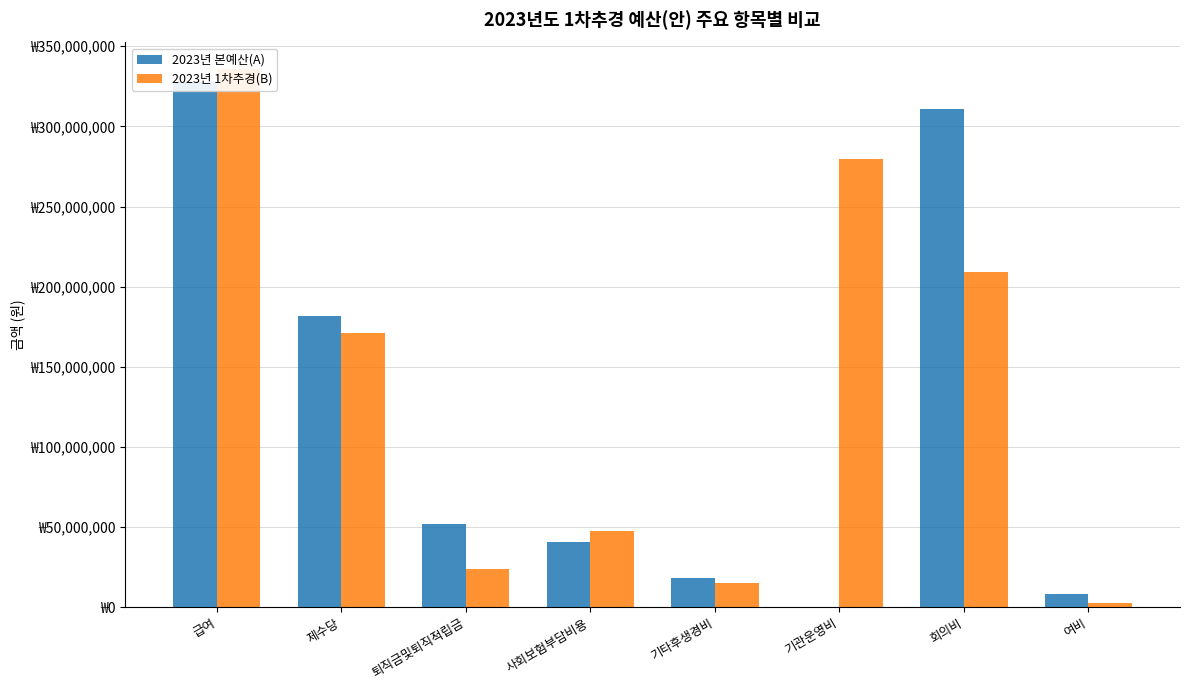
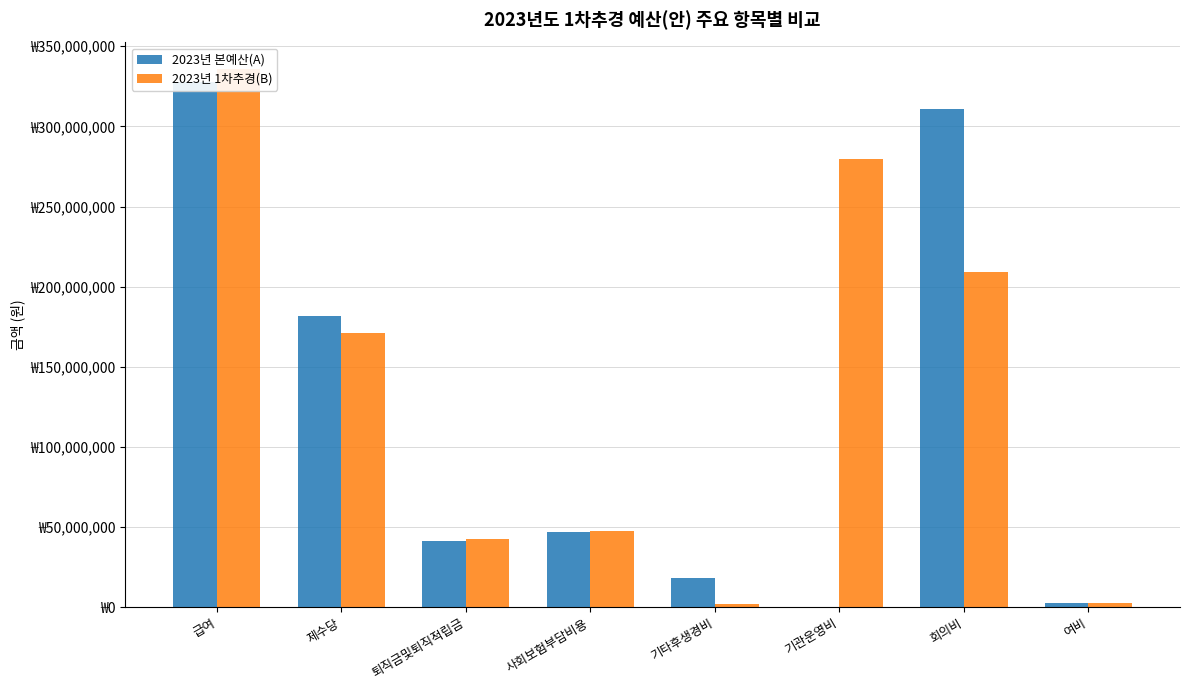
  {
    "2023년 본예산(A)": {
      "제수당": "₩181,000,000",
-     "퇴직금및퇴직적립금": "₩52,000,000",
-     "사회보험부담비용": "₩41,000,000",
+     "퇴직금및퇴직적립금": "₩42,000,000",
+     "사회보험부담비용": "₩47,000,000",
      "기타후생경비": "₩18,000,000",
      "회의비": "₩311,000,000",
-     "여비": "₩8,000,000"
+     "여비": "₩3,000,000"
    },
    "2023년 1차추경(B)": {
      "제수당": "₩171,000,000",
-     "퇴직금및퇴직적립금": "₩24,000,000",
+     "퇴직금및퇴직적립금": "₩43,000,000",
      "사회보험부담비용": "₩48,000,000",
-     "기타후생경비": "₩15,000,000",
+     "기타후생경비": "₩2,000,000",
      "기관운영비": "₩280,000,000",
      "회의비": "₩209,000,000",
      "여비": "₩3,000,000"
    }
  }
